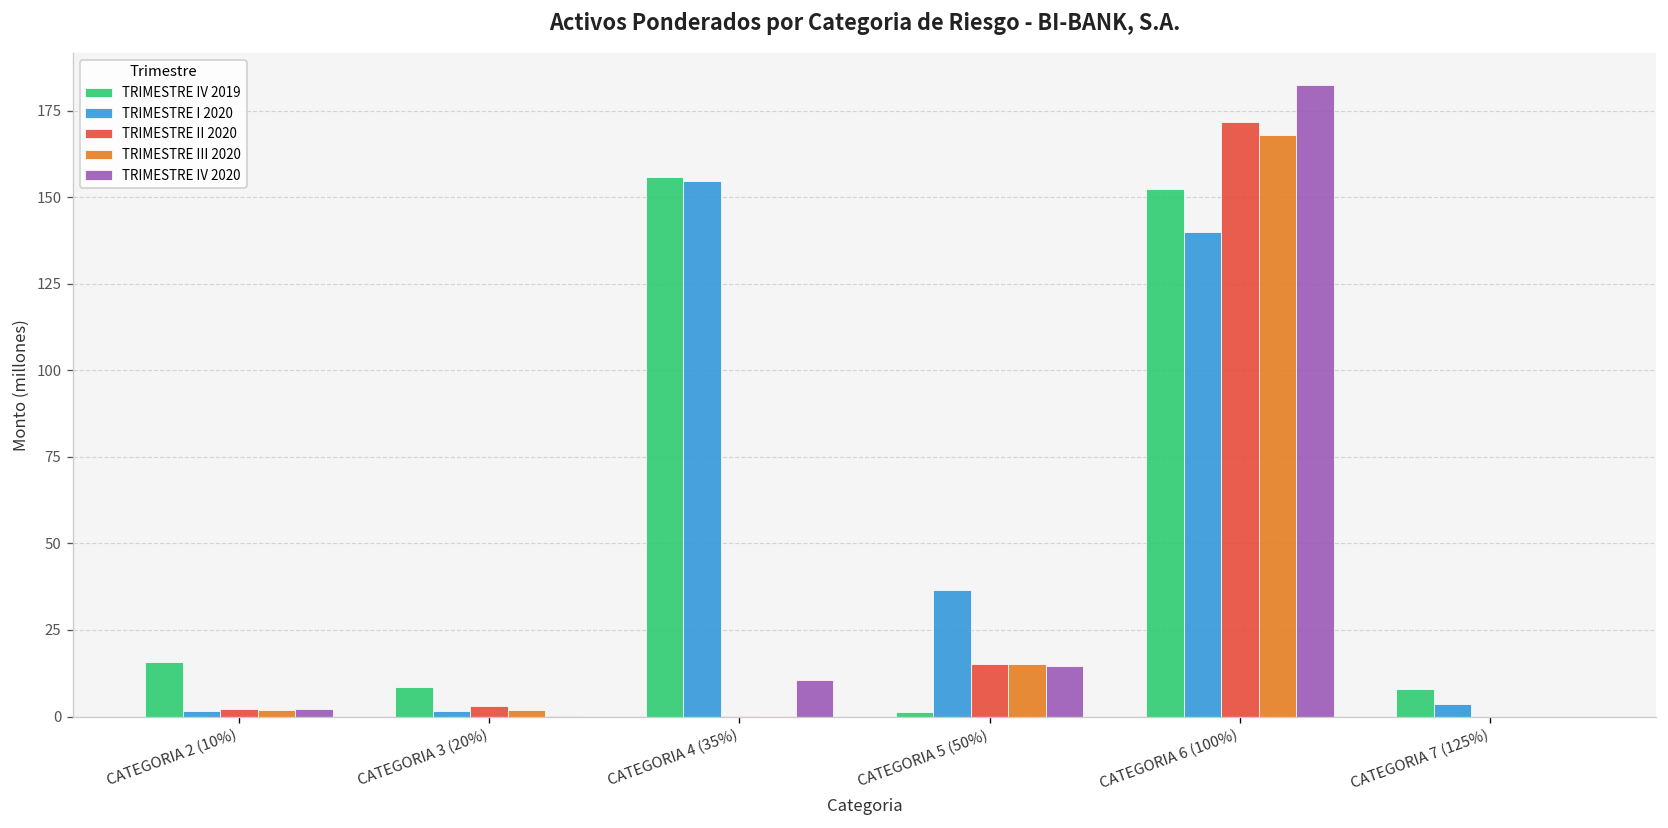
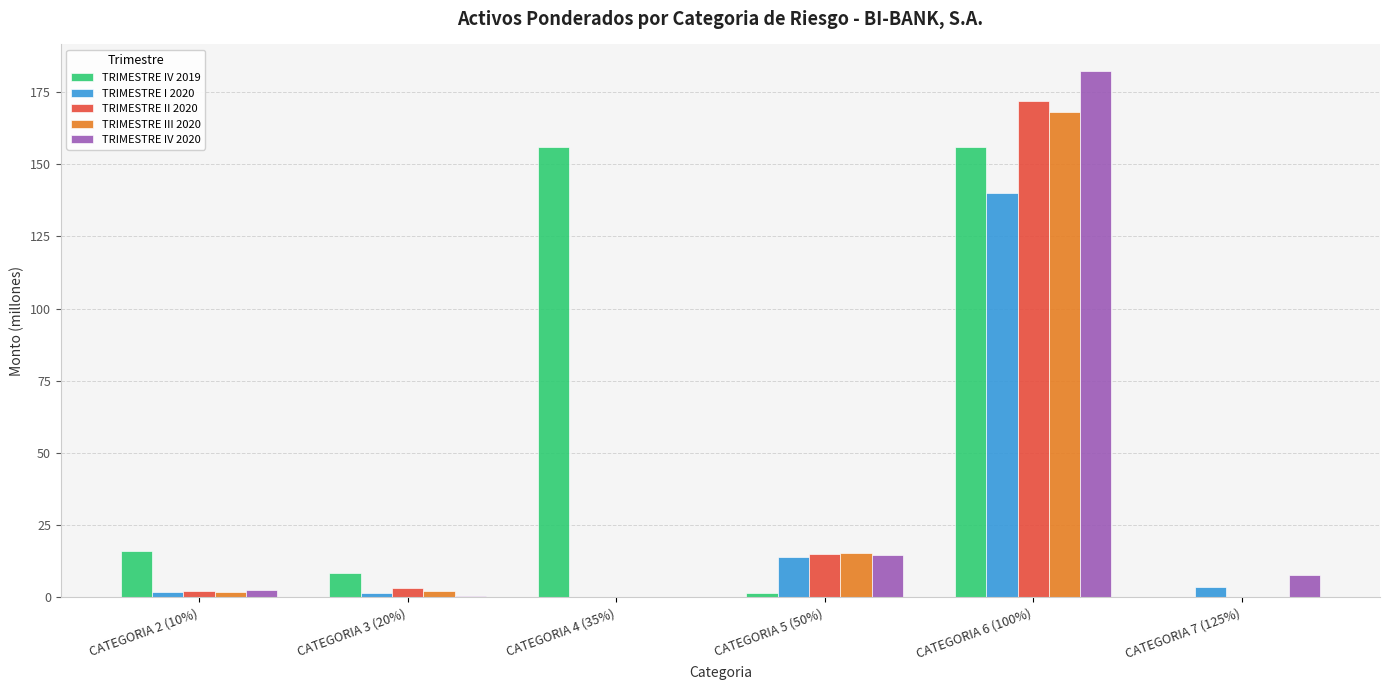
  {
    "TRIMESTRE IV 2019": {
      "CATEGORIA 2 (10%)": 16,
      "CATEGORIA 3 (20%)": 9,
      "CATEGORIA 4 (35%)": 156,
      "CATEGORIA 5 (50%)": 1,
-     "CATEGORIA 6 (100%)": 152,
-     "CATEGORIA 7 (125%)": 8
+     "CATEGORIA 6 (100%)": 156,
+     "CATEGORIA 7 (125%)": 0
    },
    "TRIMESTRE I 2020": {
      "CATEGORIA 2 (10%)": 2,
      "CATEGORIA 3 (20%)": 2,
-     "CATEGORIA 4 (35%)": 155,
-     "CATEGORIA 5 (50%)": 37,
+     "CATEGORIA 4 (35%)": 0,
+     "CATEGORIA 5 (50%)": 14,
      "CATEGORIA 6 (100%)": 140,
      "CATEGORIA 7 (125%)": 4
    },
    "TRIMESTRE IV 2020": {
      "CATEGORIA 2 (10%)": 2,
-     "CATEGORIA 4 (35%)": 11,
+     "CATEGORIA 4 (35%)": 0,
      "CATEGORIA 5 (50%)": 15,
      "CATEGORIA 6 (100%)": 182,
-     "CATEGORIA 7 (125%)": 0
+     "CATEGORIA 7 (125%)": 8
    }
  }
